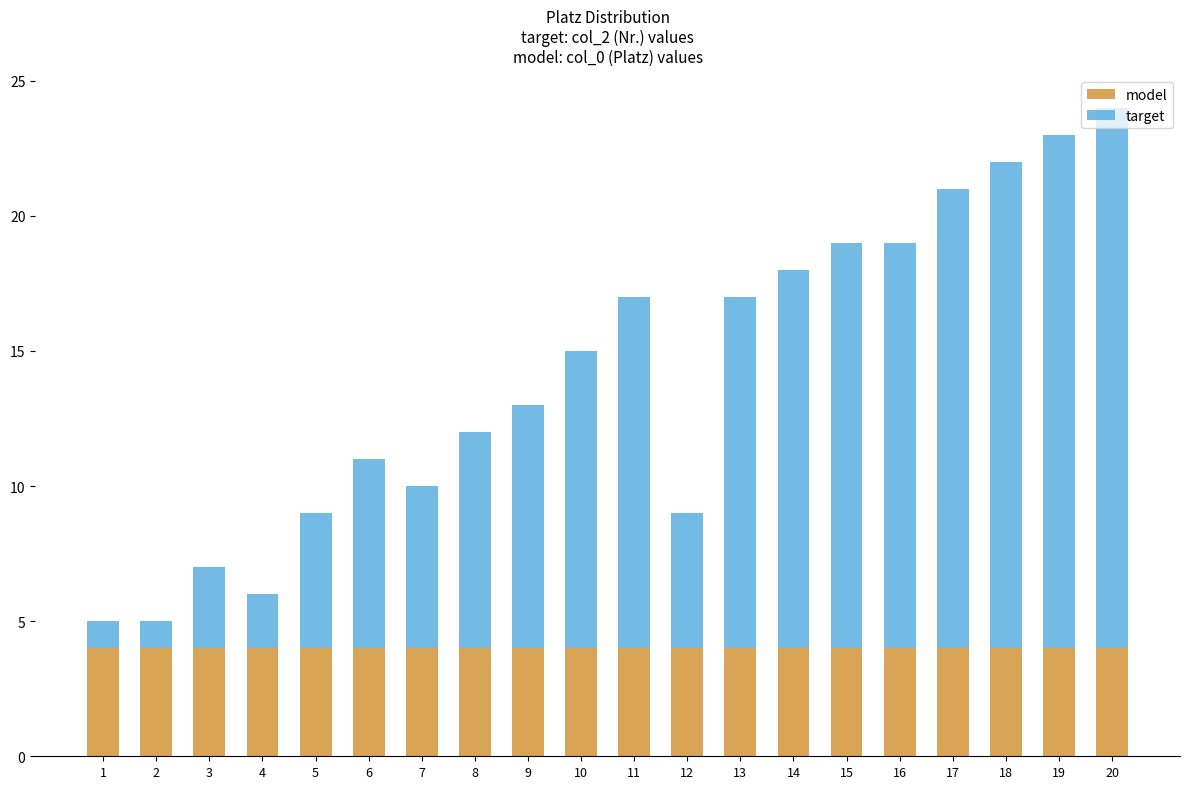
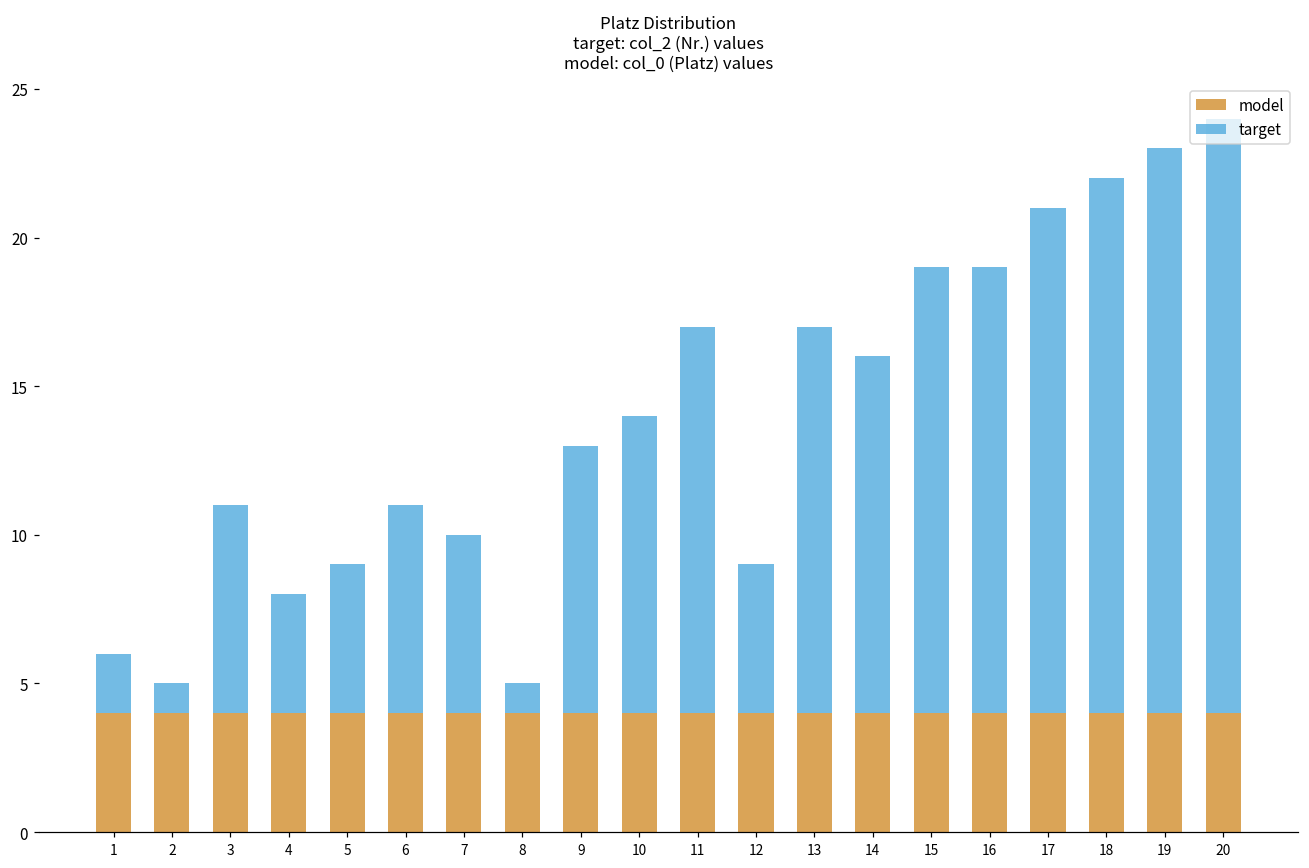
  {
    "model": {
      "1": 4,
      "2": 4,
      "3": 4,
      "4": 4,
      "5": 4,
      "6": 4,
      "7": 4,
      "8": 4,
      "9": 4,
      "10": 4,
      "11": 4,
      "12": 4,
      "13": 4,
      "14": 4,
      "15": 4,
      "16": 4,
      "17": 4,
      "18": 4,
      "19": 4,
      "20": 4
    },
    "target": {
-     "1": 1,
+     "1": 2,
      "2": 1,
-     "3": 3,
-     "4": 2,
+     "3": 7,
+     "4": 4,
      "5": 5,
      "6": 7,
      "7": 6,
-     "8": 8,
+     "8": 1,
      "9": 9,
-     "10": 11,
+     "10": 10,
      "11": 13,
      "12": 5,
      "13": 13,
-     "14": 14,
+     "14": 12,
      "15": 15,
      "16": 15,
      "17": 17,
      "18": 18,
      "19": 19
    }
  }
